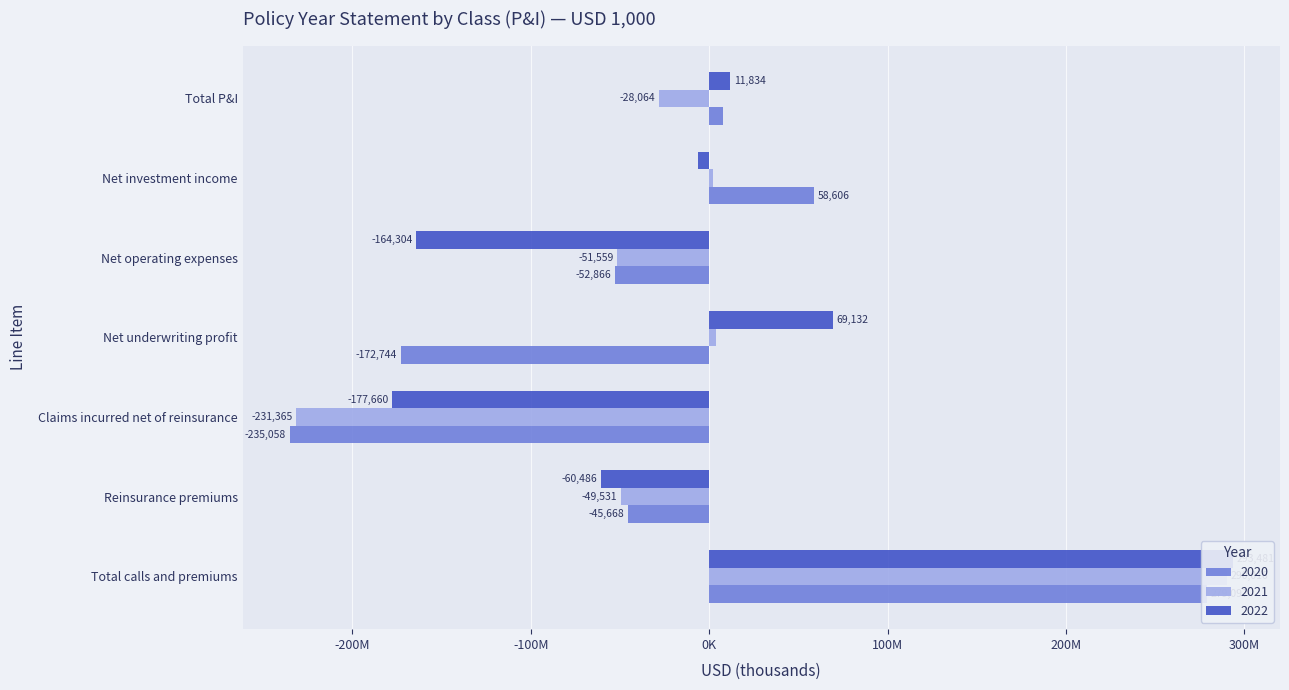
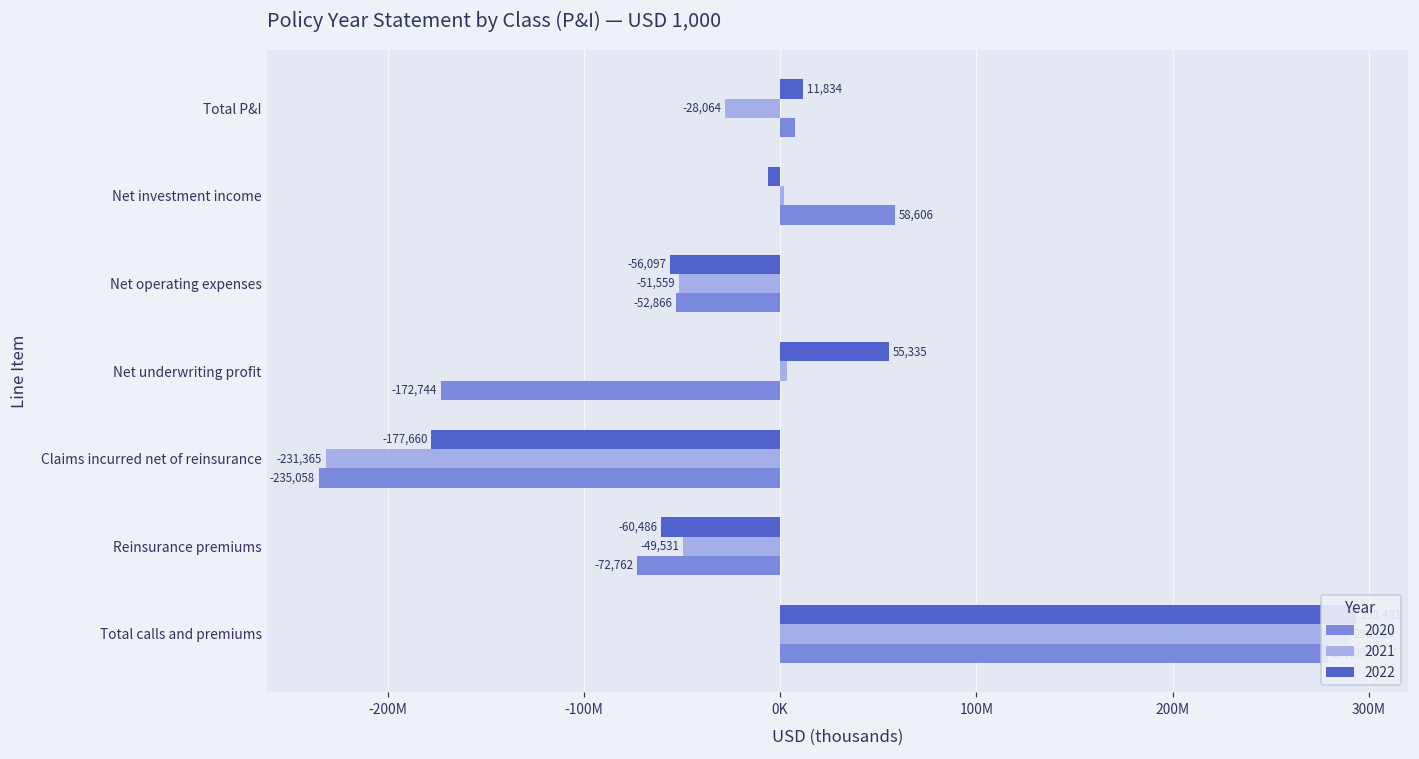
  {
    "2020": {
-     "Reinsurance premiums": "-45,668"
+     "Reinsurance premiums": "-72,762"
    },
    "2021": {
      "Net investment income": "2000000",
      "Net underwriting profit": "4000000"
    },
    "2022": {
-     "Net operating expenses": "-164,304",
-     "Net underwriting profit": "69,132"
+     "Net operating expenses": "-56,097",
+     "Net underwriting profit": "55,335"
    }
  }
